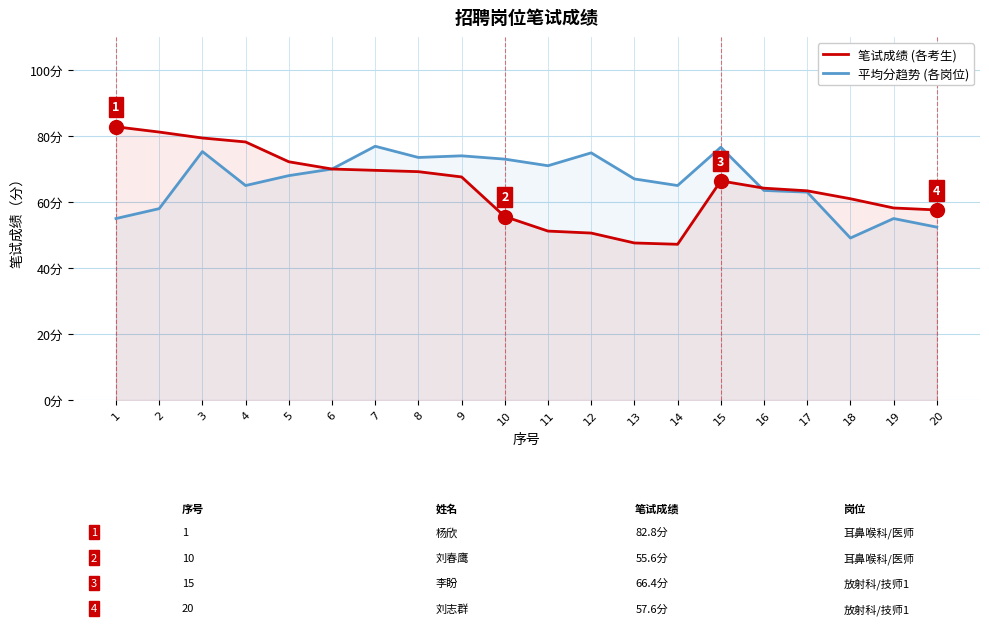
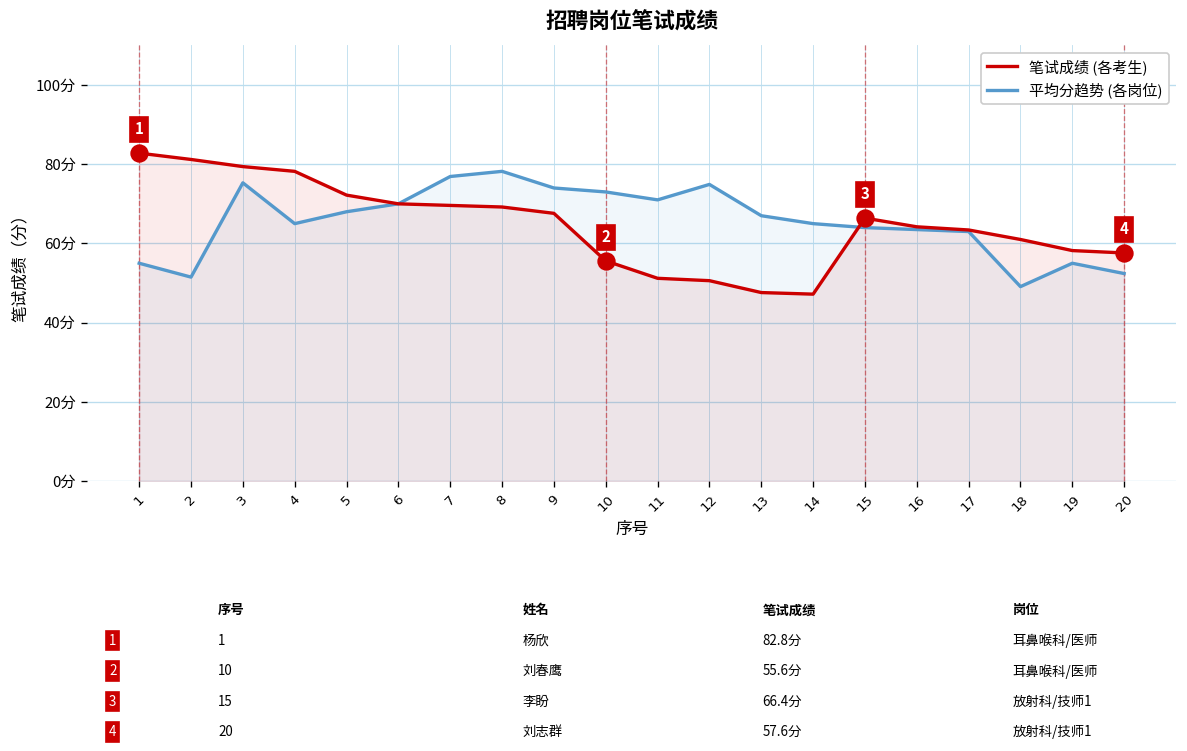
  {
    "平均分趋势 (各岗位)": {
      "1": "55分",
-     "2": "58分",
+     "2": "52分",
      "3": "75分",
      "4": "65分",
      "5": "68分",
      "7": "77分",
-     "8": "74分",
+     "8": "78分",
      "9": "74分",
      "10": "73分",
      "11": "71分",
      "12": "75分",
      "13": "67分",
      "14": "65分",
-     "15": "77分",
+     "15": "64分",
      "18": "49分",
      "19": "55分",
      "20": "52分"
    }
  }
